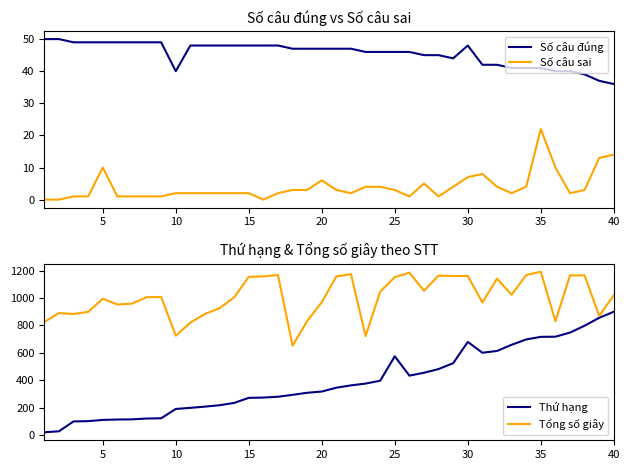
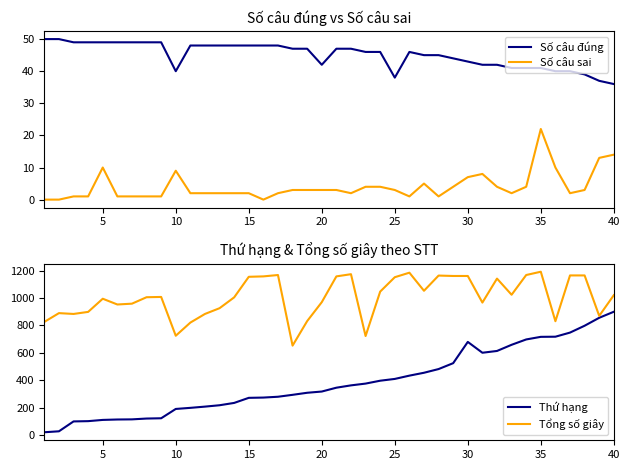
  {
    "Số câu đúng vs Số câu sai": {
      "Số câu đúng": {
        "5": 49,
        "10": 40,
        "15": 48,
-       "20": 47,
-       "25": 46,
-       "30": 48,
+       "20": 42,
+       "25": 38,
+       "30": 43,
        "40": 36
      },
      "Số câu sai": {
        "5": 10,
-       "10": 2,
+       "10": 9,
        "15": 2,
-       "20": 6,
+       "20": 3,
        "25": 3,
        "30": 7,
        "35": 22,
        "40": 14
      }
    },
    "Thứ hạng & Tổng số giây theo STT": {
      "Thứ hạng": {
        "5": 110,
        "10": 190,
        "15": 270,
        "20": 320,
-       "25": 580,
+       "25": 410,
        "30": 680,
        "35": 720,
        "40": 900
      },
      "Tổng số giây": {
        "5": 1000,
        "10": 730,
        "15": 1160,
        "20": 970,
        "25": 1150,
        "30": 1160,
        "35": 1190,
        "40": 1020
      }
    }
  }
